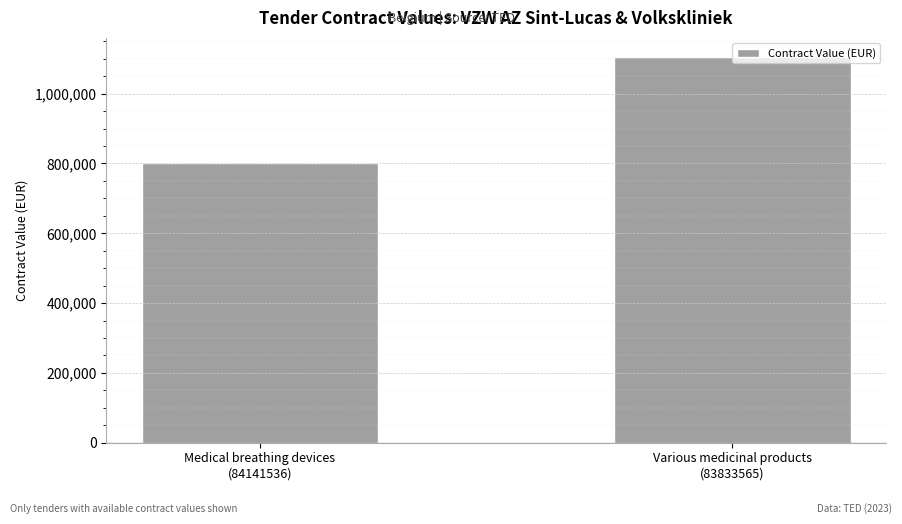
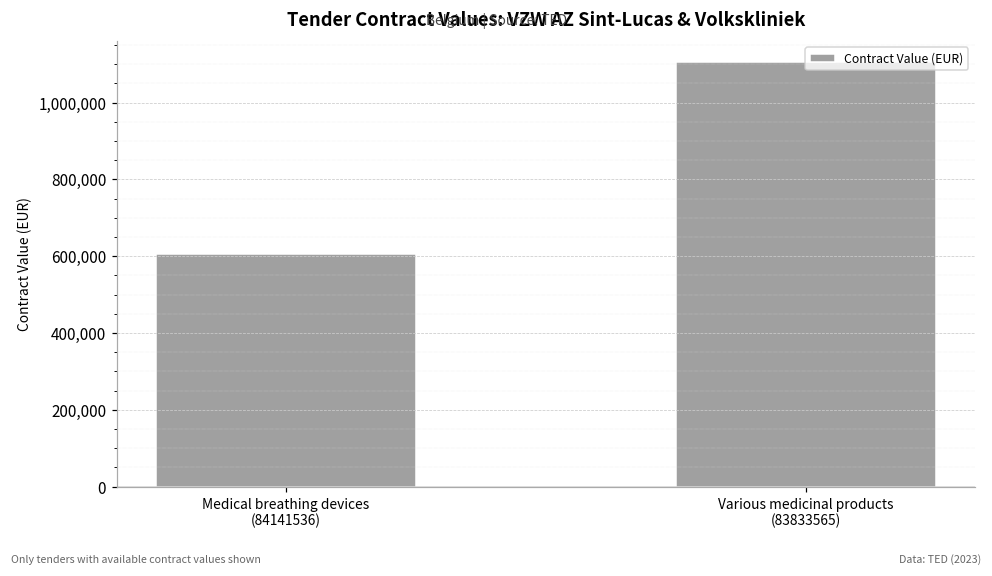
  {
-   "Medical breathing devices (84141536)": "800,000"
+   "Medical breathing devices (84141536)": "610,000"
  }
